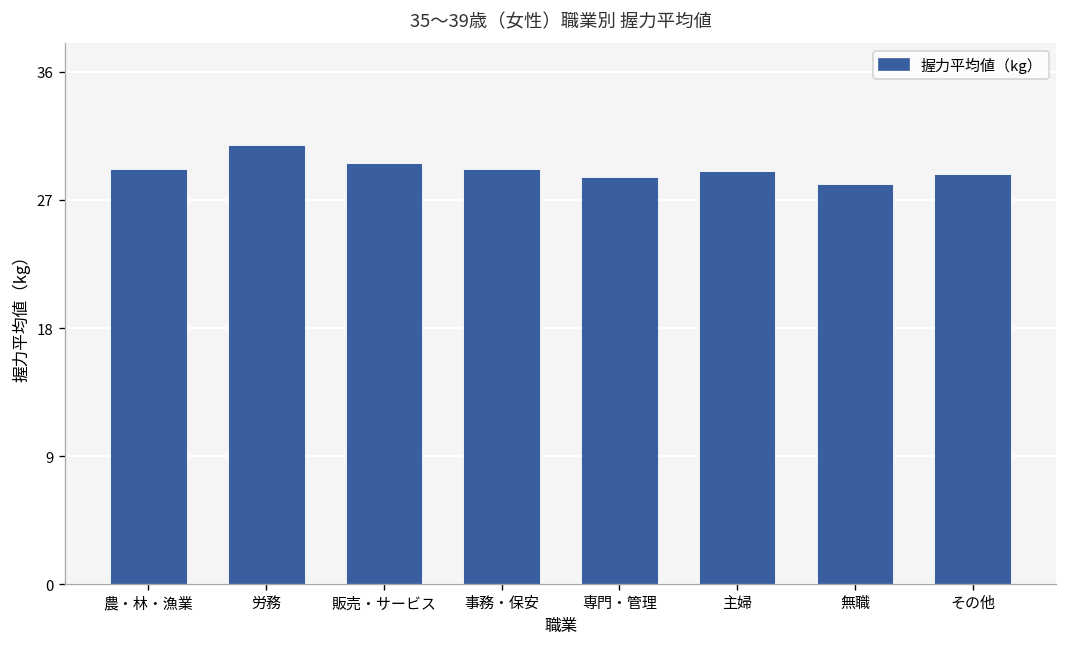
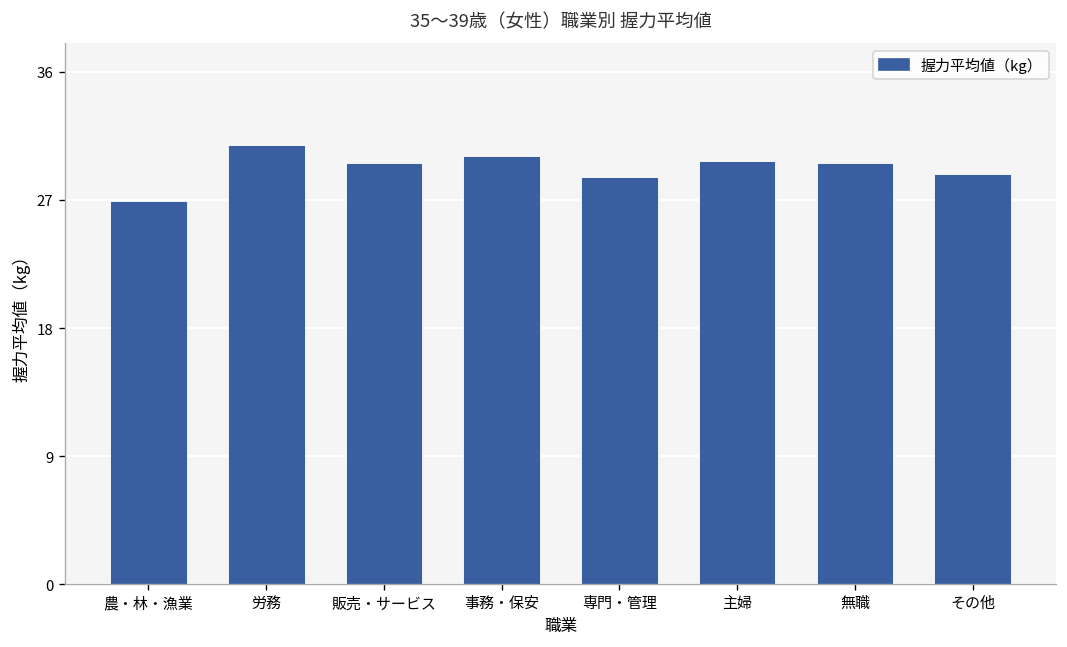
  {
-   "農・林・漁業": 29.2,
+   "農・林・漁業": 26.9,
    "労務": 30.8,
    "販売・サービス": 29.6,
-   "事務・保安": 29.1,
+   "事務・保安": 30.1,
    "専門・管理": 28.6,
-   "主婦": 29.1,
-   "無職": 28.1,
+   "主婦": 29.8,
+   "無職": 29.6,
    "その他": 28.8
  }
